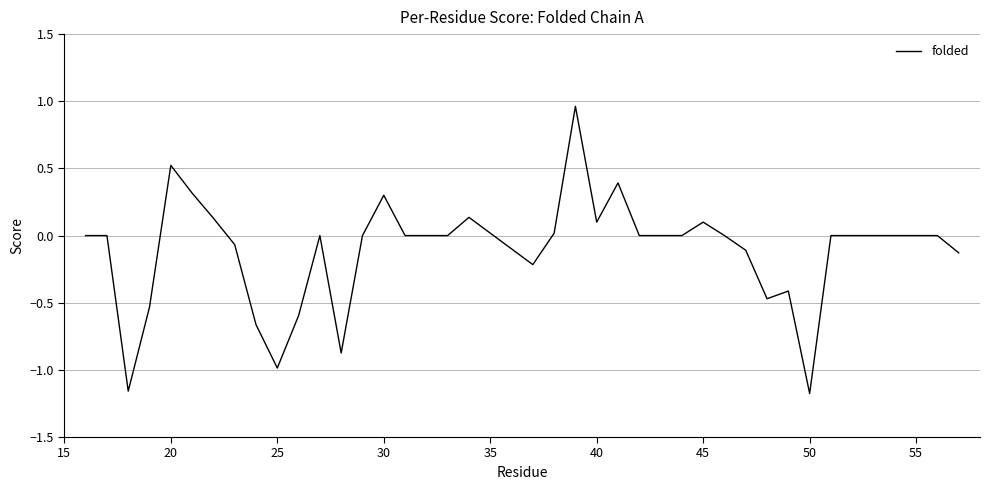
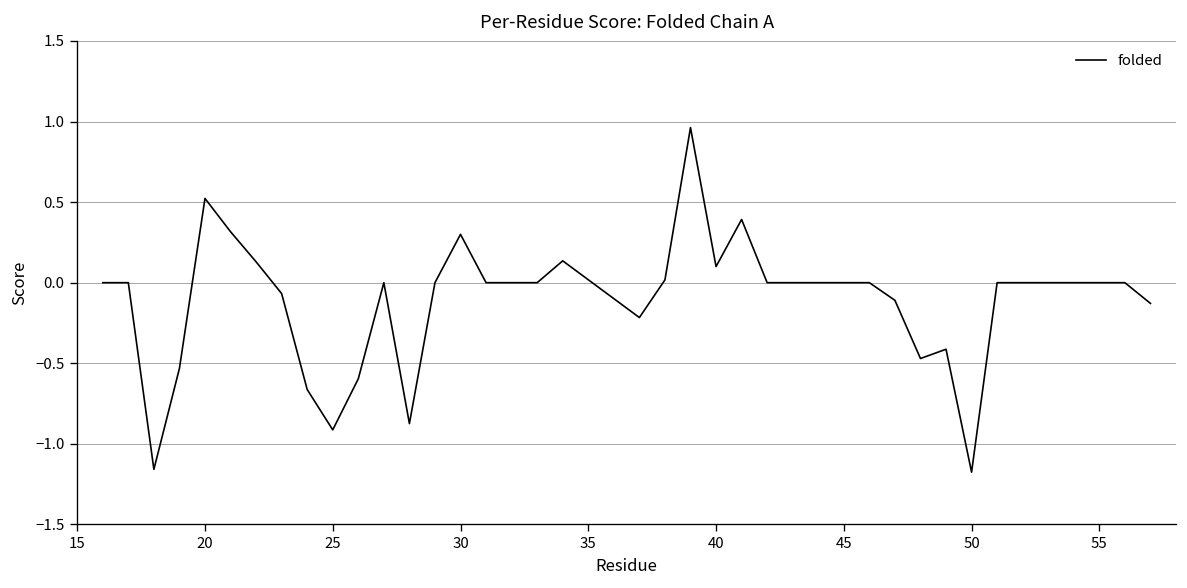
  {
    "20": 0.52,
-   "25": -0.99,
+   "25": -0.91,
    "30": 0.30,
    "40": 0.10,
-   "45": 0.1,
+   "45": 0.0,
    "50": -1.18,
    "55": 0.00
  }
